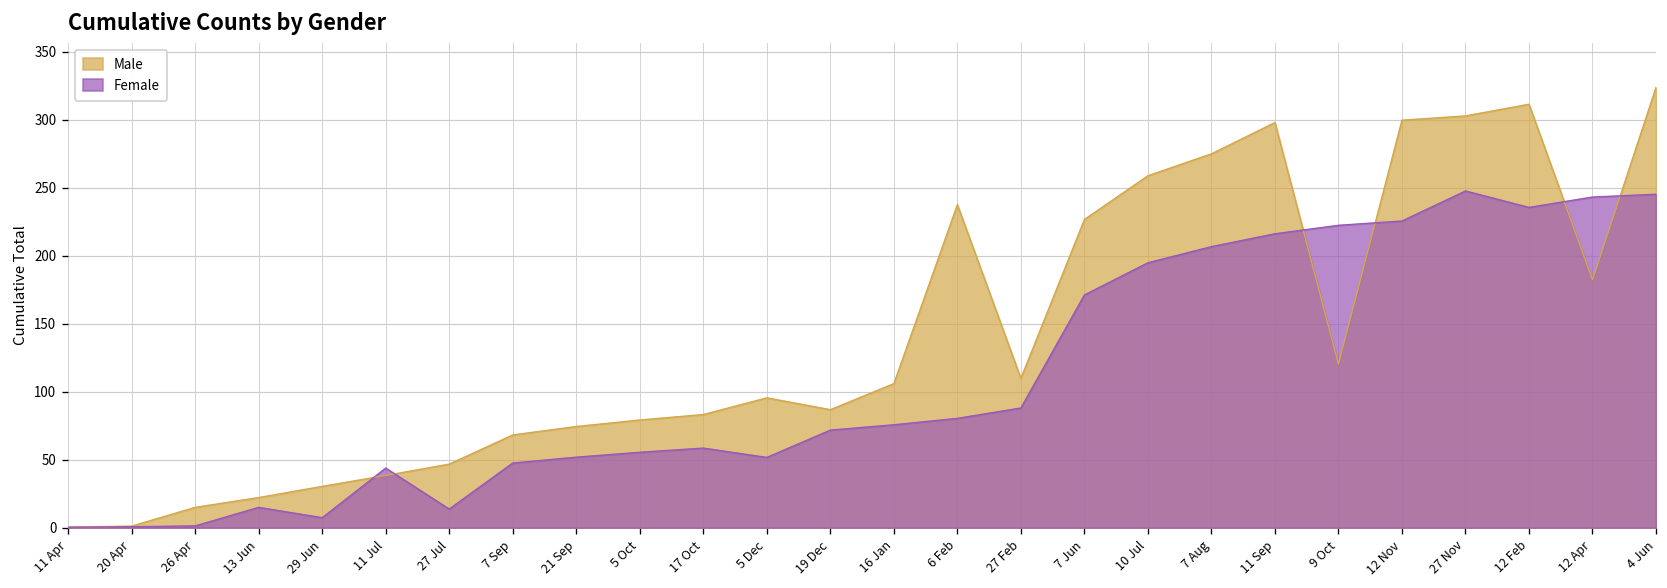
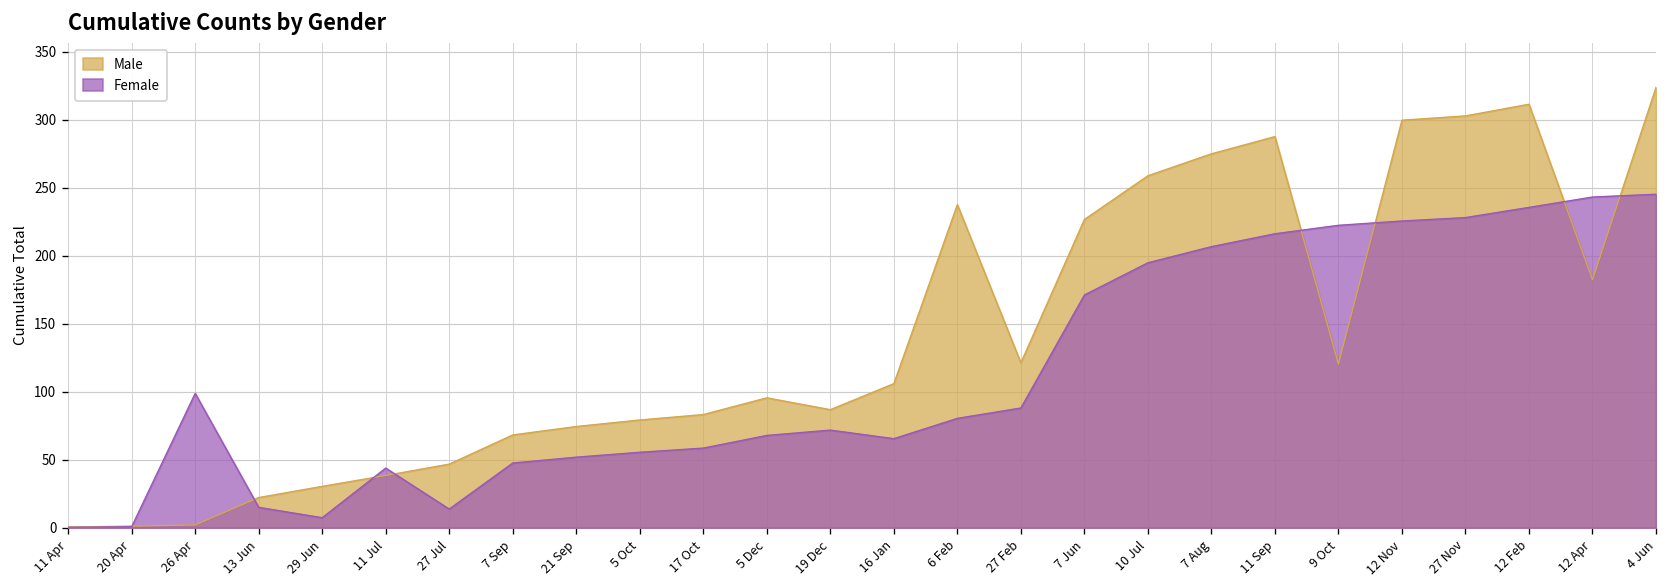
  {
    "Male": {
-     "26 Apr": 15,
+     "26 Apr": 2,
      "13 Jun": 22,
      "29 Jun": 30,
      "11 Jul": 38,
      "27 Jul": 47,
      "7 Sep": 68,
      "21 Sep": 74,
      "5 Oct": 79,
      "17 Oct": 83,
      "5 Dec": 96,
      "19 Dec": 87,
      "16 Jan": 106,
      "6 Feb": 238,
-     "27 Feb": 110,
+     "27 Feb": 121,
      "7 Jun": 227,
      "10 Jul": 259,
      "7 Aug": 275,
-     "11 Sep": 298,
+     "11 Sep": 288,
      "9 Oct": 120,
      "12 Nov": 300,
      "27 Nov": 303,
      "12 Feb": 311,
      "12 Apr": 182,
      "4 Jun": 324
    },
    "Female": {
-     "26 Apr": 1,
+     "26 Apr": 99,
      "13 Jun": 15,
      "29 Jun": 7,
      "11 Jul": 44,
      "27 Jul": 14,
      "7 Sep": 48,
      "21 Sep": 52,
      "5 Oct": 56,
      "17 Oct": 59,
-     "5 Dec": 52,
+     "5 Dec": 68,
      "19 Dec": 72,
-     "16 Jan": 76,
+     "16 Jan": 66,
      "6 Feb": 80,
      "27 Feb": 88,
      "7 Jun": 171,
      "10 Jul": 195,
      "7 Aug": 207,
      "11 Sep": 216,
      "9 Oct": 222,
      "12 Nov": 226,
-     "27 Nov": 248,
+     "27 Nov": 228,
      "12 Feb": 236,
      "12 Apr": 243,
      "4 Jun": 245
    }
  }
